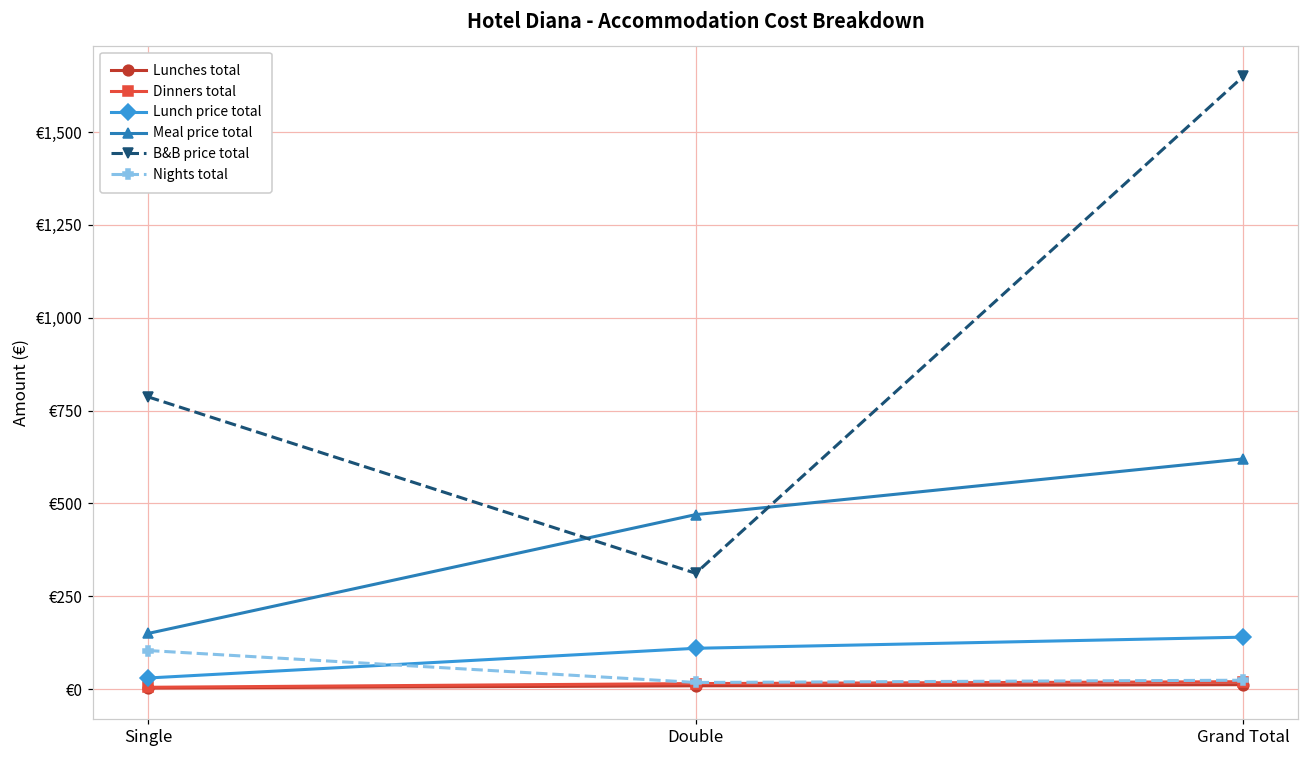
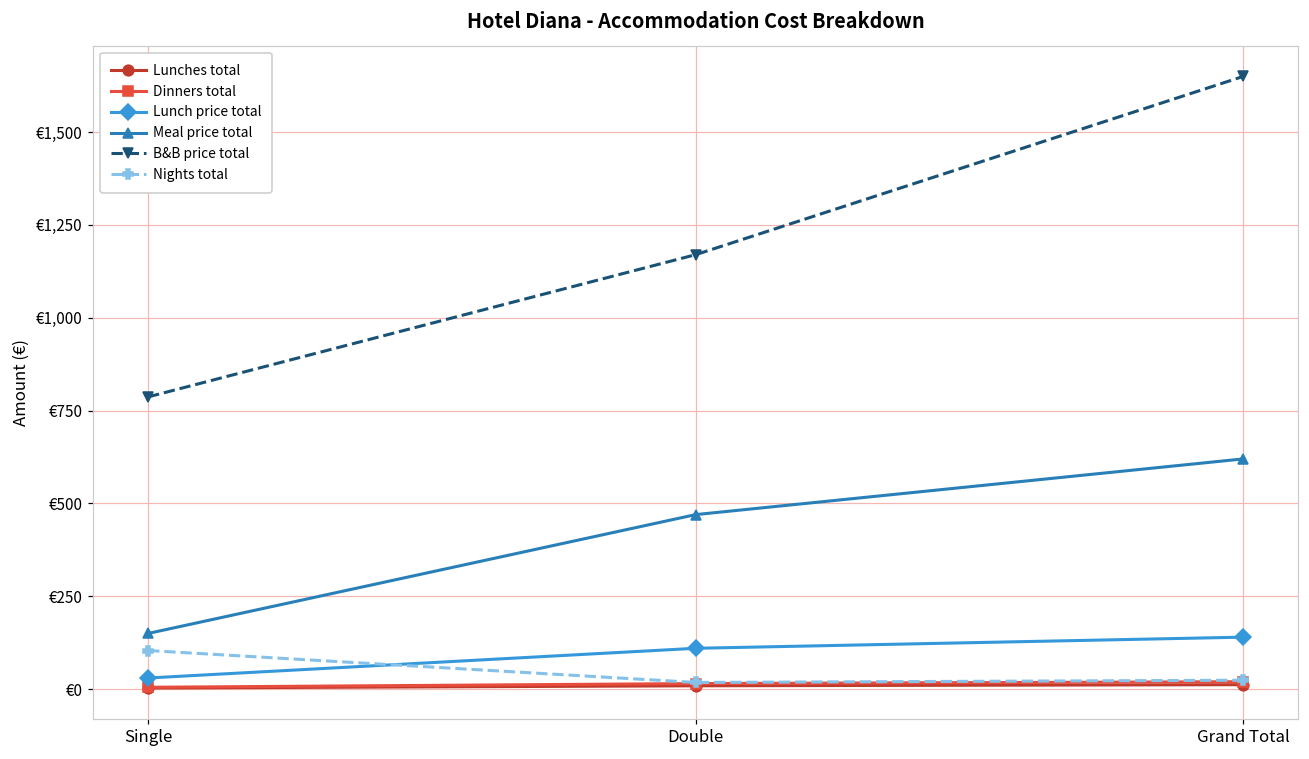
  {
    "B&B price total": {
      "Single": "€790",
-     "Double": "€310",
+     "Double": "€1,170",
      "Grand Total": "€1,650"
    },
    "Nights total": {
      "Single": "€100"
    }
  }
